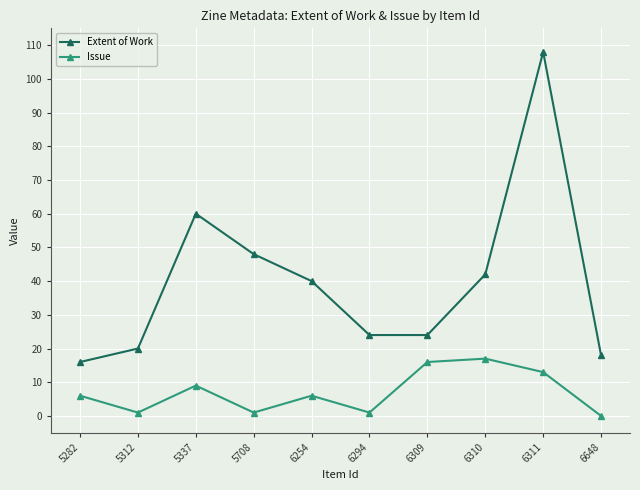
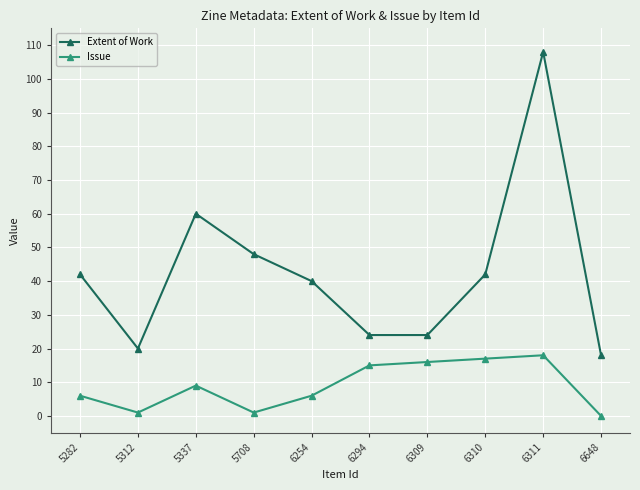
  {
    "Extent of Work": {
-     "5282": 16,
+     "5282": 42,
      "5312": 20,
      "5337": 60,
      "5708": 48,
      "6254": 40,
      "6294": 24,
      "6309": 24,
      "6310": 42,
      "6311": 108,
      "6648": 18
    },
    "Issue": {
      "5282": 6,
      "5312": 1,
      "5337": 9,
      "5708": 1,
      "6254": 6,
-     "6294": 1,
+     "6294": 15,
      "6309": 16,
      "6310": 17,
-     "6311": 13,
+     "6311": 18,
      "6648": 0
    }
  }
